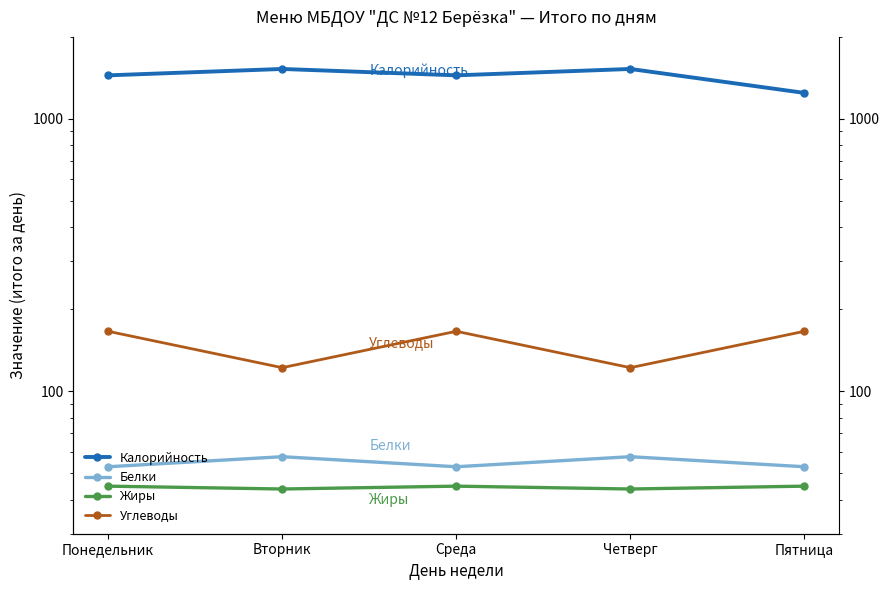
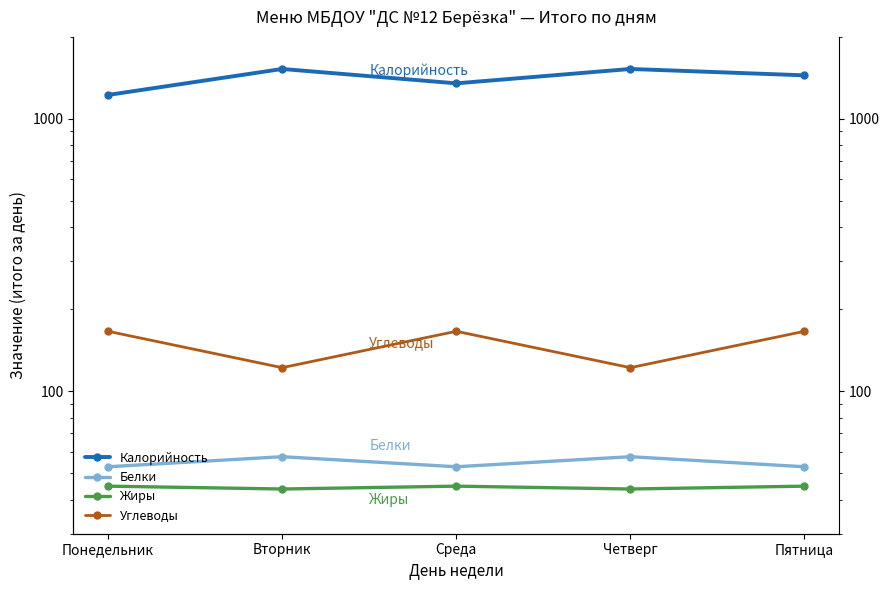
  {
    "Калорийность": {
-     "Понедельник": 1400,
+     "Понедельник": 1200,
      "Вторник": 1500,
-     "Среда": 1440,
+     "Среда": 1350,
      "Четверг": 1500,
-     "Пятница": 1200
+     "Пятница": 1400
    },
    "Белки": {
      "Понедельник": 53,
      "Вторник": 58,
      "Среда": 53,
      "Четверг": 58,
      "Пятница": 53
    },
    "Жиры": {
      "Понедельник": 45,
      "Вторник": 44,
      "Среда": 45,
      "Четверг": 44,
      "Пятница": 45
    },
    "Углеводы": {
      "Понедельник": 170,
      "Вторник": 120,
      "Среда": 170,
      "Четверг": 120,
      "Пятница": 170
    }
  }
